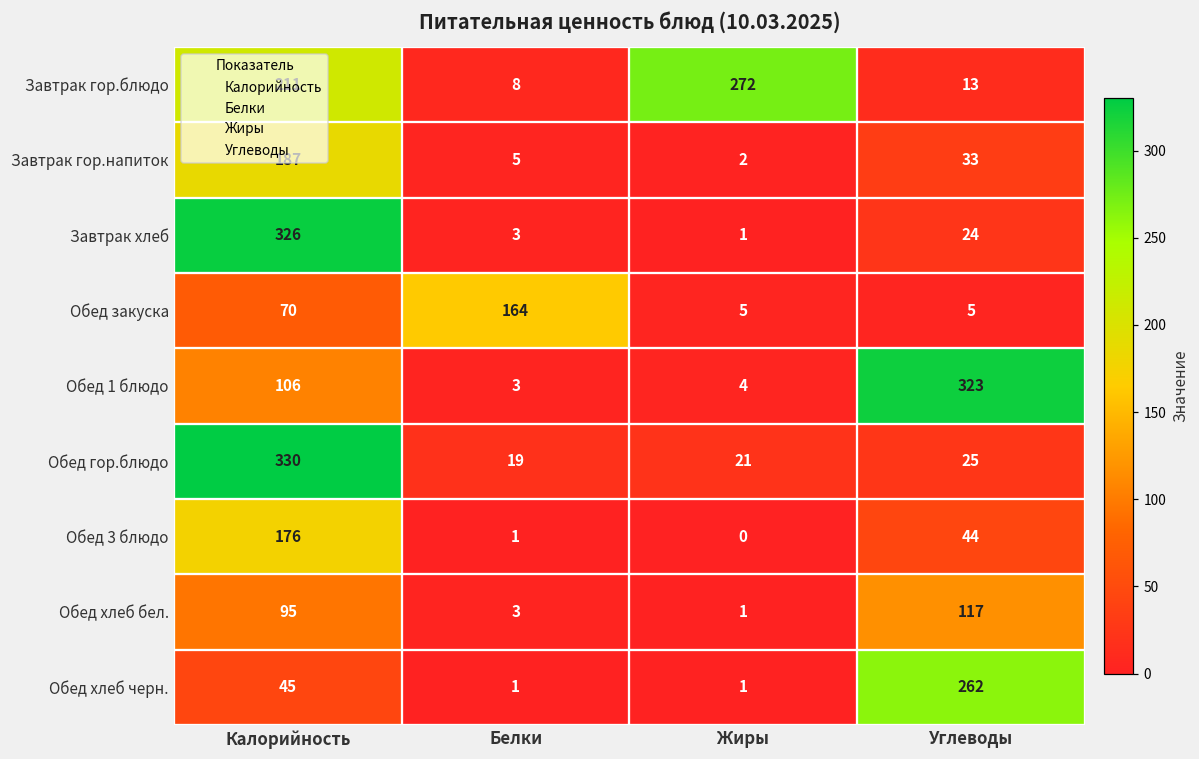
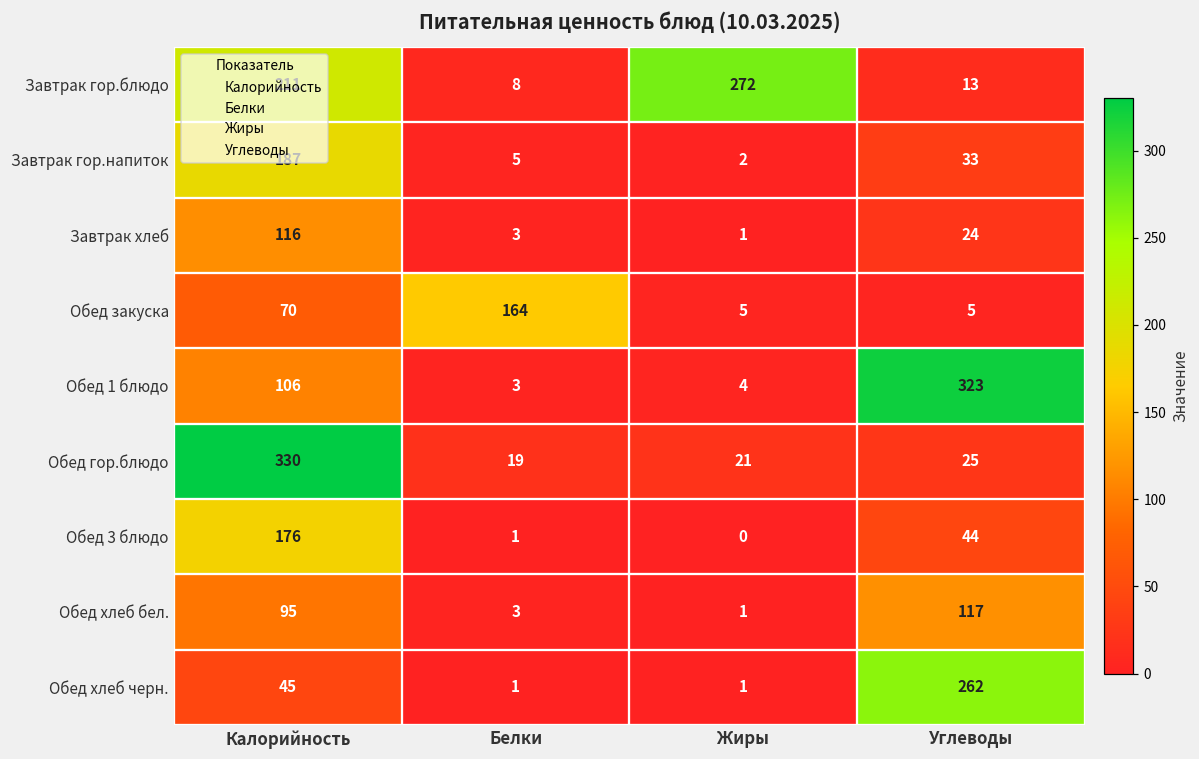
  {
    "Завтрак гор.блюдо": {
      "Белки": 8,
      "Жиры": 272,
      "Углеводы": 13
    },
    "Завтрак гор.напиток": {
      "Белки": 5,
      "Жиры": 2,
      "Углеводы": 33
    },
    "Завтрак хлеб": {
-     "Калорийность": 326,
+     "Калорийность": 116,
      "Белки": 3,
      "Жиры": 1,
      "Углеводы": 24
    },
    "Обед закуска": {
      "Калорийность": 70,
      "Белки": 164,
      "Жиры": 5,
      "Углеводы": 5
    },
    "Обед 1 блюдо": {
      "Калорийность": 106,
      "Белки": 3,
      "Жиры": 4,
      "Углеводы": 323
    },
    "Обед гор.блюдо": {
      "Калорийность": 330,
      "Белки": 19,
      "Жиры": 21,
      "Углеводы": 25
    },
    "Обед 3 блюдо": {
      "Калорийность": 176,
      "Белки": 1,
      "Жиры": 0,
      "Углеводы": 44
    },
    "Обед хлеб бел.": {
      "Калорийность": 95,
      "Белки": 3,
      "Жиры": 1,
      "Углеводы": 117
    },
    "Обед хлеб черн.": {
      "Калорийность": 45,
      "Белки": 1,
      "Жиры": 1,
      "Углеводы": 262
    }
  }
